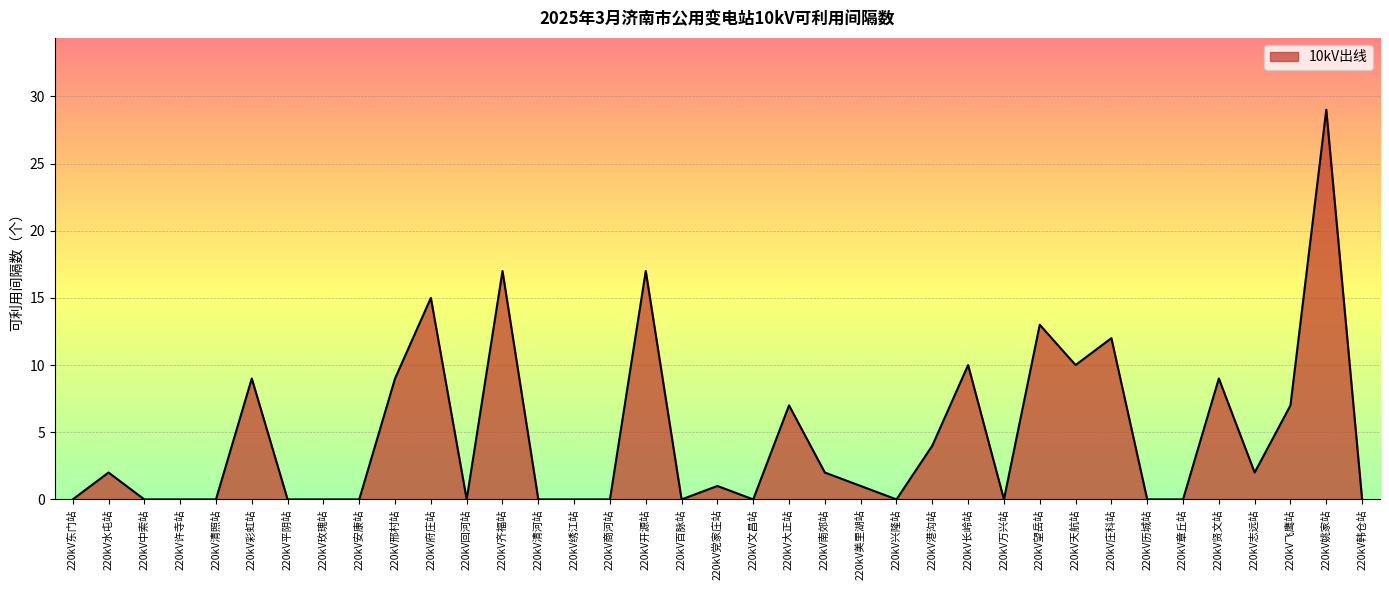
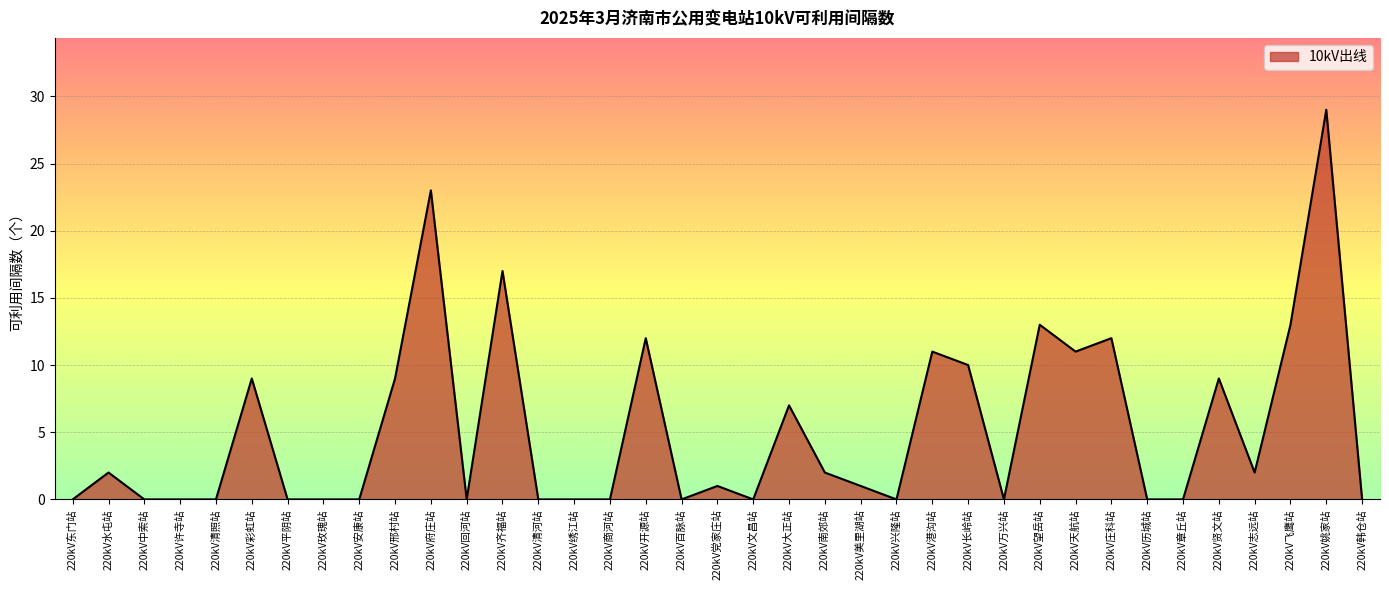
  {
    "220kV东门站": 0,
    "220kV水屯站": 2,
    "220kV中索站": 0,
    "220kV许寺站": 0,
    "220kV清照站": 0,
    "220kV彩虹站": 9,
    "220kV平阴站": 0,
    "220kV玫瑰站": 0,
    "220kV安康站": 0,
    "220kV邢村站": 9,
-   "220kV府庄站": 15,
+   "220kV府庄站": 23,
    "220kV回河站": 0,
    "220kV齐福站": 17,
    "220kV清河站": 0,
    "220kV绣江站": 0,
    "220kV商河站": 0,
-   "220kV开源站": 17,
+   "220kV开源站": 12,
    "220kV百脉站": 0,
    "220kV党家庄站": 1,
    "220kV文昌站": 0,
    "220kV大正站": 7,
    "220kV南郊站": 2,
    "220kV美里湖站": 1,
    "220kV兴隆站": 0,
-   "220kV港沟站": 4,
+   "220kV港沟站": 11,
    "220kV长岭站": 10,
    "220kV万兴站": 0,
    "220kV望岳站": 13,
-   "220kV天航站": 10,
+   "220kV天航站": 11,
    "220kV庄科站": 12,
    "220kV历城站": 0,
    "220kV章丘站": 0,
    "220kV贤文站": 9,
    "220kV志远站": 2,
-   "220kV飞鹰站": 7,
+   "220kV飞鹰站": 13,
    "220kV姚家站": 29,
    "220kV韩仓站": 0
  }
